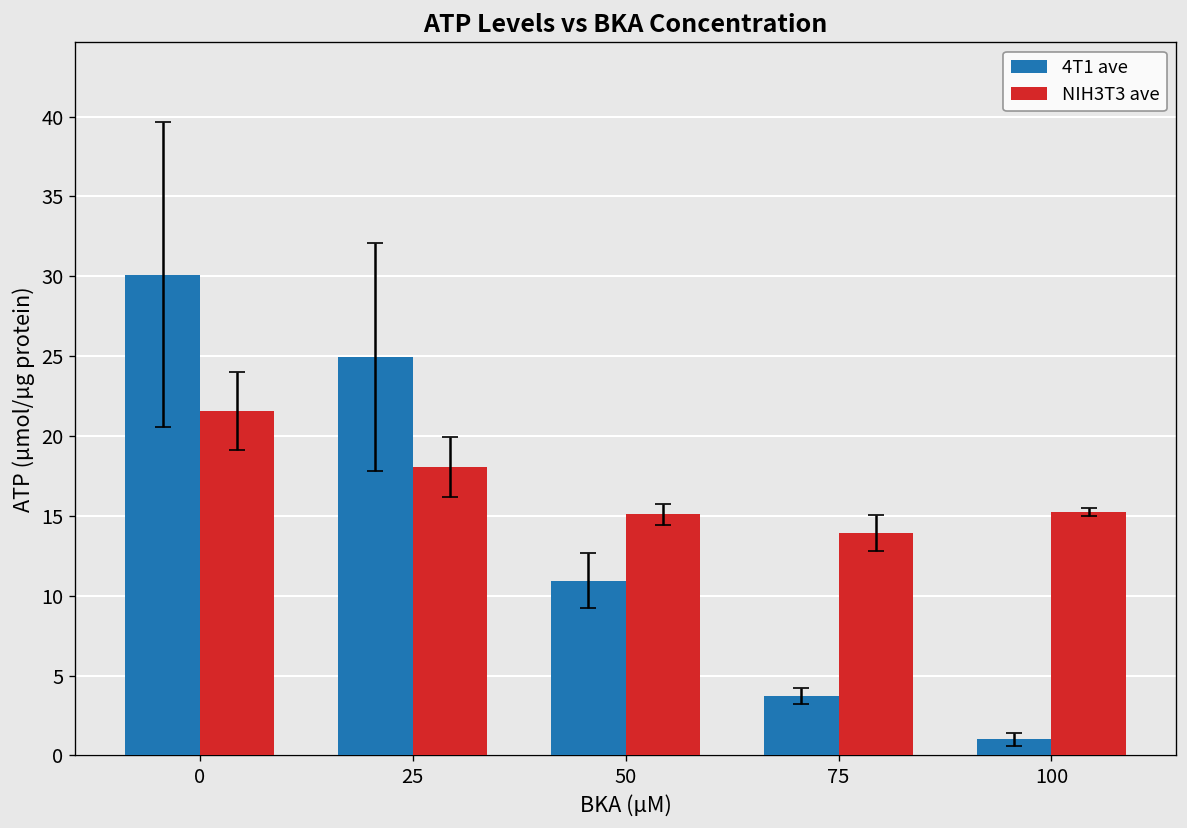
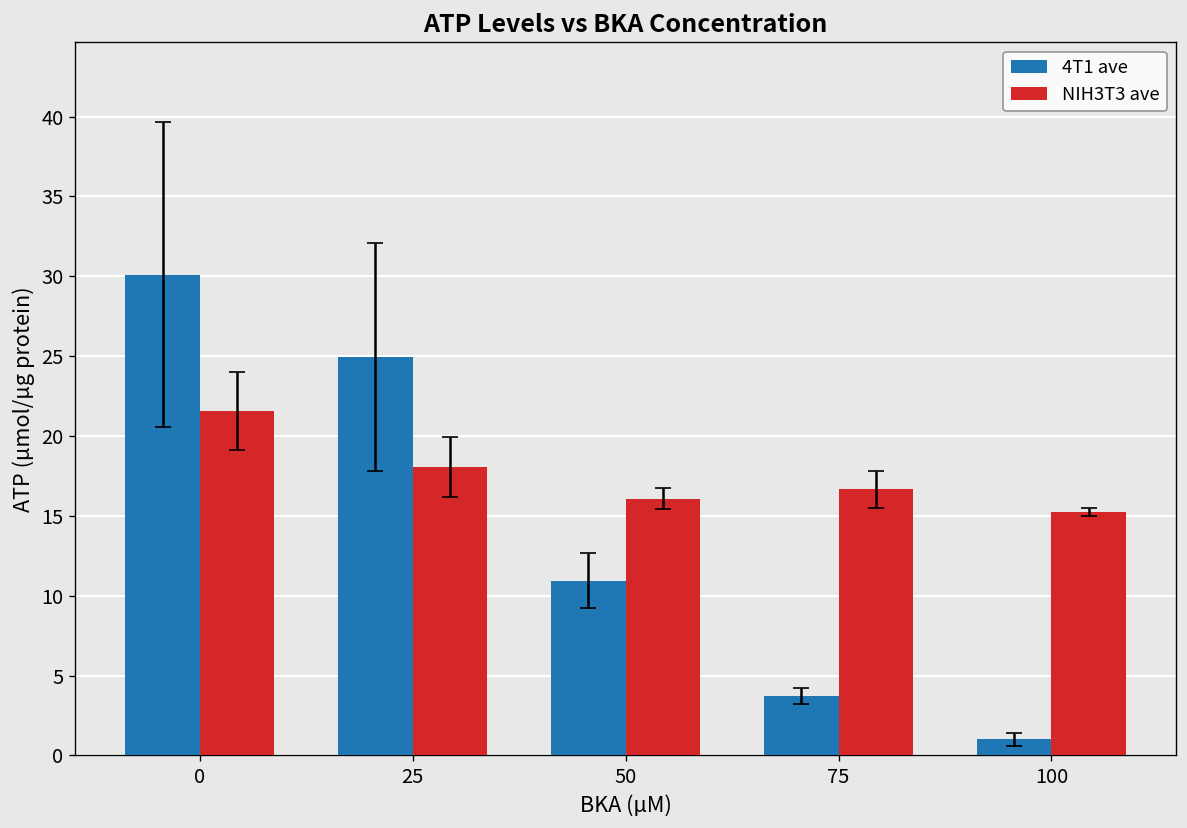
  {
    "NIH3T3 ave": {
      "0": 21.6,
      "25": 18.1,
-     "50": 15.1,
-     "75": 13.9,
+     "50": 16.1,
+     "75": 16.7,
      "100": 15.2
    }
  }
